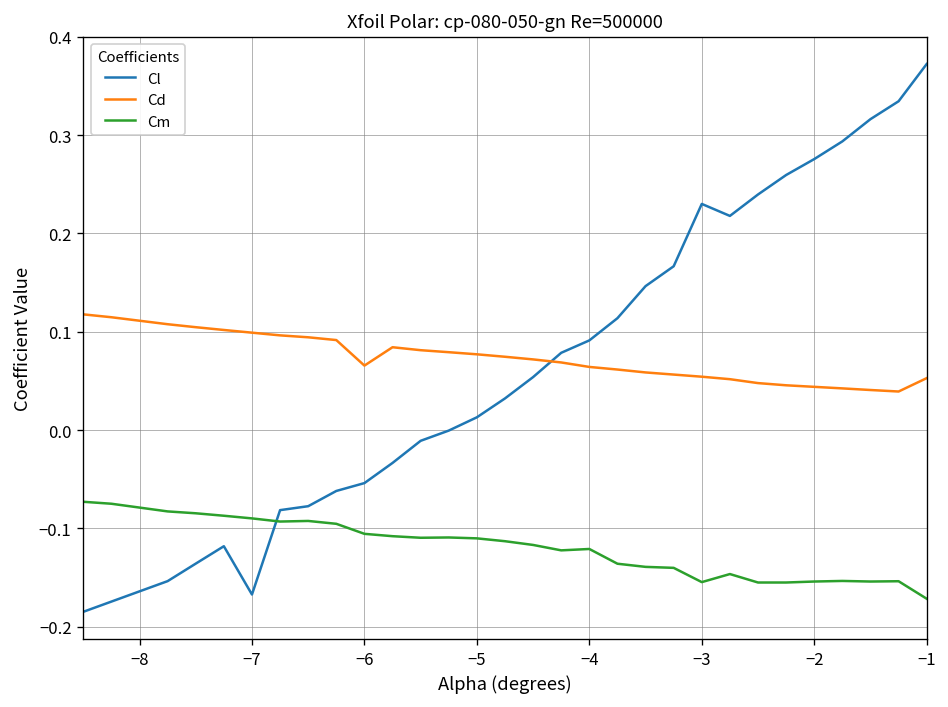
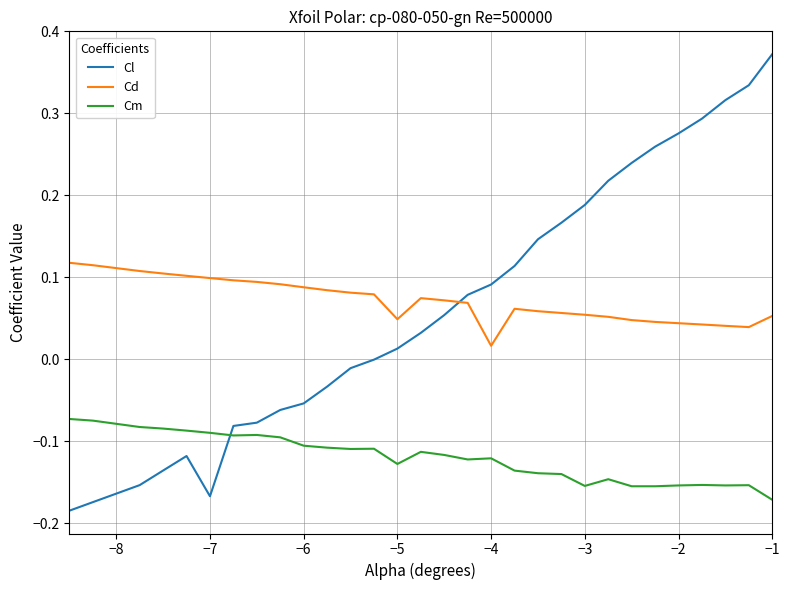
  {
    "Cl": {
      "−7": -0.17,
      "−6": -0.05,
      "−5": 0.01,
      "−4": 0.09,
-     "−3": 0.23,
+     "−3": 0.19,
      "−2": 0.28,
      "−1": 0.37
    },
    "Cd": {
      "−7": 0.10,
-     "−6": 0.07,
-     "−5": 0.08,
-     "−4": 0.06,
+     "−6": 0.09,
+     "−5": 0.05,
+     "−4": 0.02,
      "−3": 0.05,
      "−2": 0.04,
      "−1": 0.05
    },
    "Cm": {
      "−7": -0.09,
      "−6": -0.11,
-     "−5": -0.11,
+     "−5": -0.13,
      "−4": -0.12,
      "−3": -0.15,
      "−2": -0.15,
      "−1": -0.17
    }
  }
